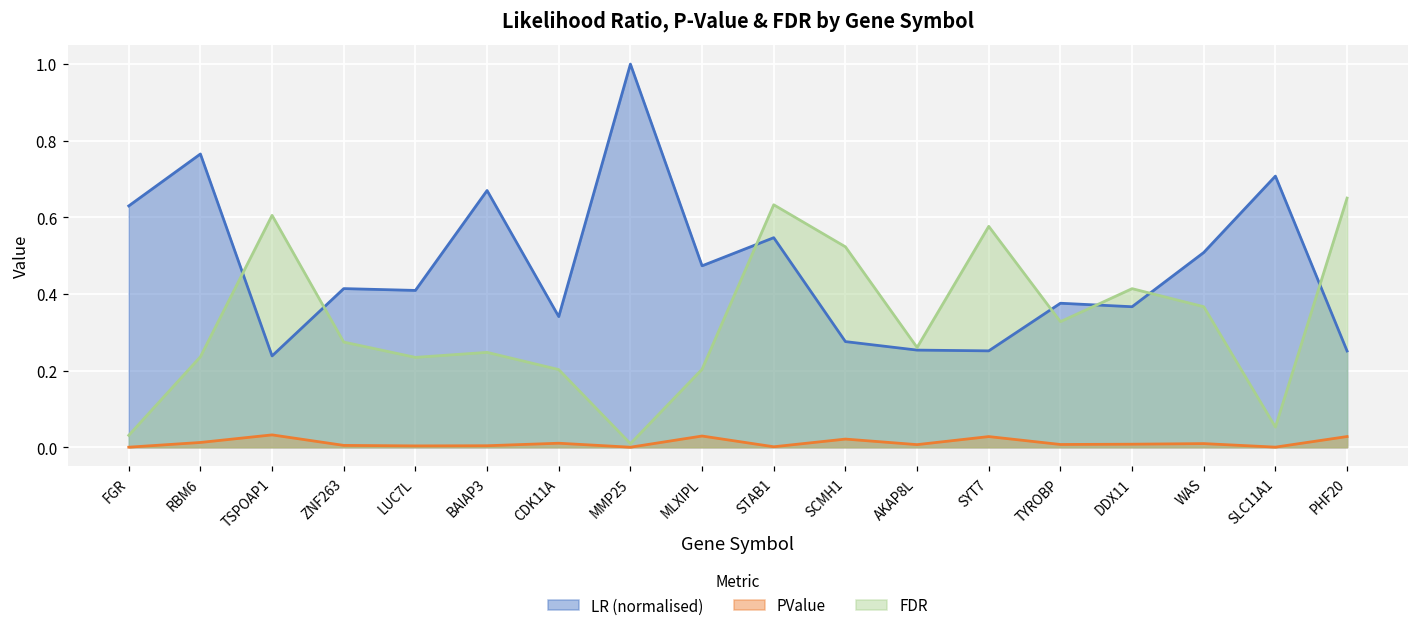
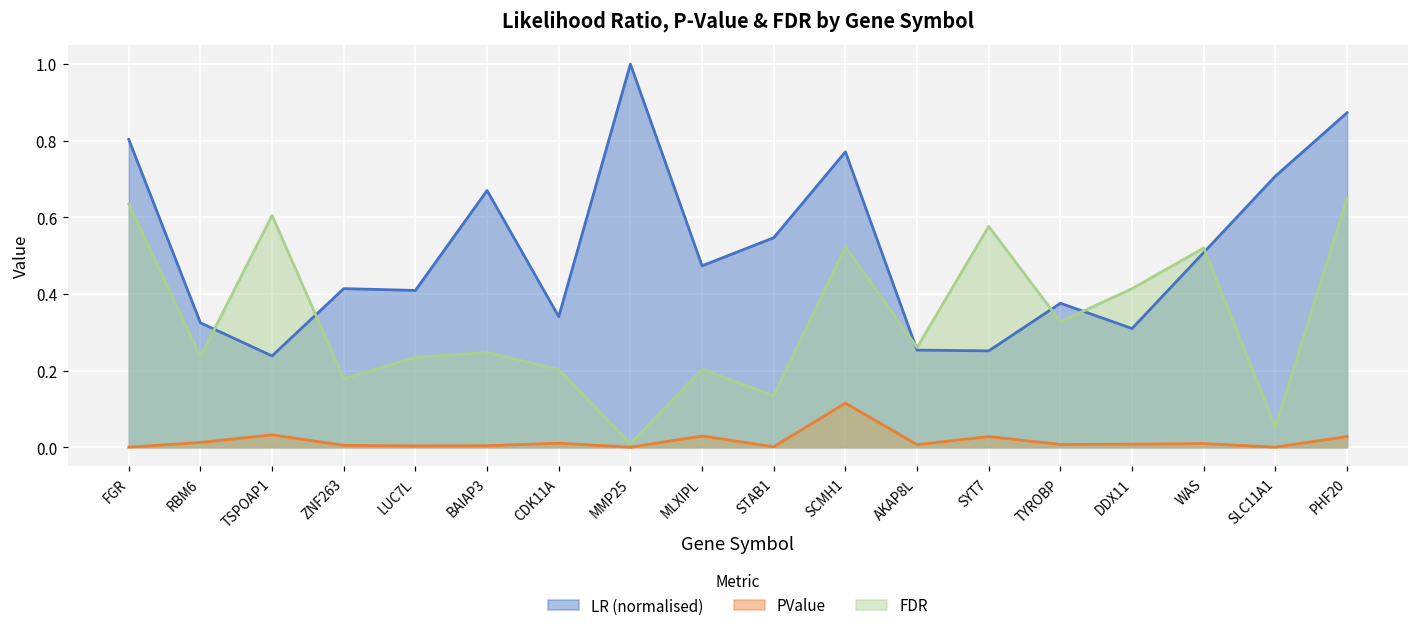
  {
    "LR (normalised)": {
-     "FGR": 0.63,
-     "RBM6": 0.77,
+     "FGR": 0.80,
+     "RBM6": 0.32,
      "TSPOAP1": 0.24,
      "ZNF263": 0.41,
      "LUC7L": 0.41,
      "BAIAP3": 0.67,
      "CDK11A": 0.34,
      "MMP25": 1.00,
      "MLXIPL": 0.47,
      "STAB1": 0.55,
-     "SCMH1": 0.28,
+     "SCMH1": 0.77,
      "SYT7": 0.25,
      "TYROBP": 0.38,
-     "DDX11": 0.37,
+     "DDX11": 0.31,
      "WAS": 0.51,
      "SLC11A1": 0.71,
-     "PHF20": 0.25
+     "PHF20": 0.87
    },
    "PValue": {
      "FGR": 0.00,
      "RBM6": 0.01,
      "TSPOAP1": 0.03,
      "ZNF263": 0.00,
      "LUC7L": 0.00,
      "BAIAP3": 0.00,
      "CDK11A": 0.01,
      "MMP25": 0.00,
      "MLXIPL": 0.03,
      "STAB1": 0.00,
-     "SCMH1": 0.02,
+     "SCMH1": 0.12,
      "AKAP8L": 0.01,
      "SYT7": 0.03,
      "TYROBP": 0.01,
      "DDX11": 0.01,
      "WAS": 0.01,
      "SLC11A1": 0.00,
      "PHF20": 0.03
    },
    "FDR": {
-     "FGR": 0.03,
+     "FGR": 0.63,
      "RBM6": 0.24,
      "TSPOAP1": 0.61,
-     "ZNF263": 0.27,
+     "ZNF263": 0.18,
      "LUC7L": 0.23,
      "BAIAP3": 0.25,
      "CDK11A": 0.20,
      "MMP25": 0.01,
      "MLXIPL": 0.20,
-     "STAB1": 0.63,
+     "STAB1": 0.13,
      "SCMH1": 0.52,
      "SYT7": 0.58,
      "TYROBP": 0.33,
      "DDX11": 0.41,
-     "WAS": 0.37,
+     "WAS": 0.52,
      "SLC11A1": 0.05,
      "PHF20": 0.65
    }
  }
